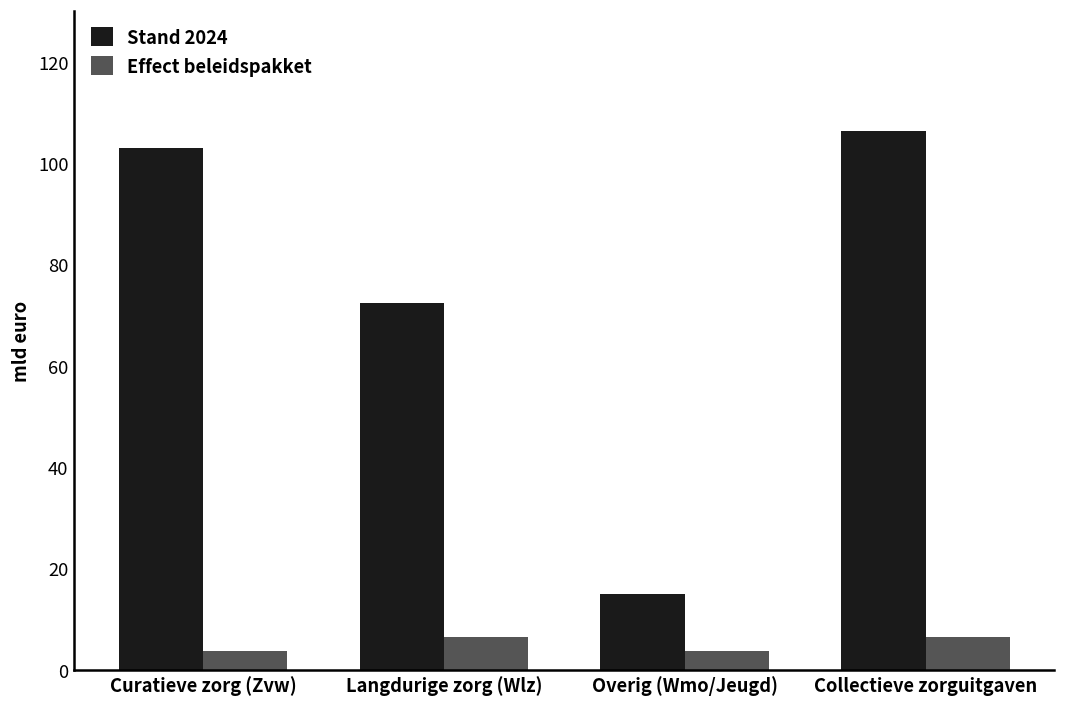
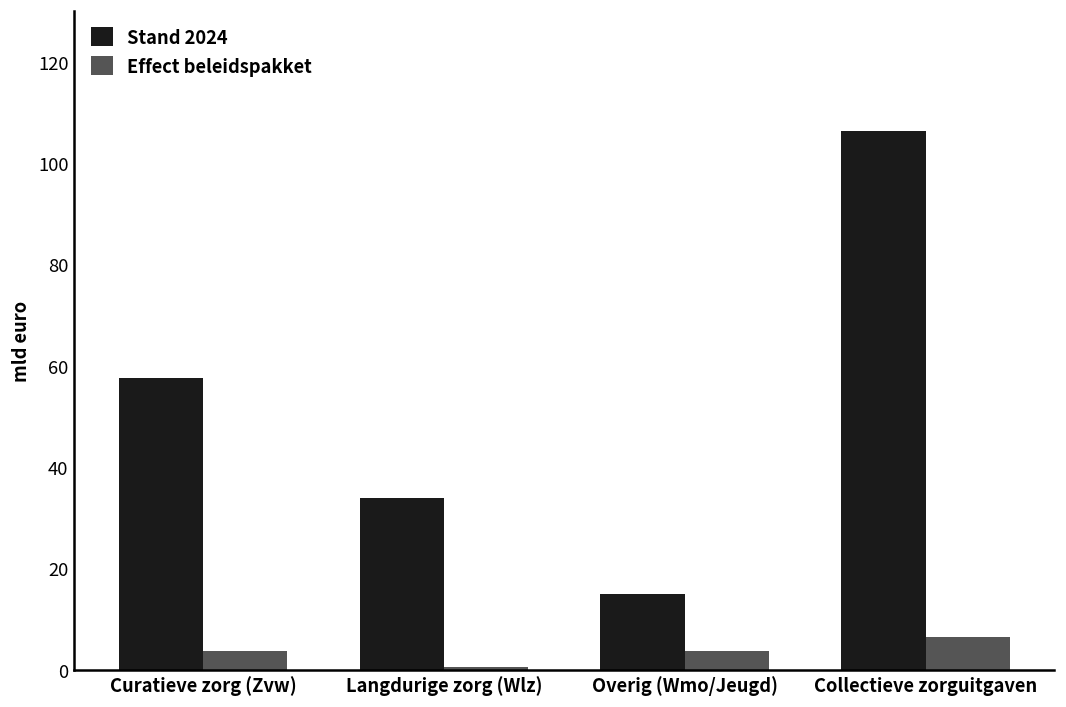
  {
    "Stand 2024": {
-     "Curatieve zorg (Zvw)": 103,
-     "Langdurige zorg (Wlz)": 72,
+     "Curatieve zorg (Zvw)": 58,
+     "Langdurige zorg (Wlz)": 34,
      "Overig (Wmo/Jeugd)": 15,
      "Collectieve zorguitgaven": 106
    },
    "Effect beleidspakket": {
      "Curatieve zorg (Zvw)": 4,
-     "Langdurige zorg (Wlz)": 6,
+     "Langdurige zorg (Wlz)": 1,
      "Overig (Wmo/Jeugd)": 4,
      "Collectieve zorguitgaven": 6
    }
  }
